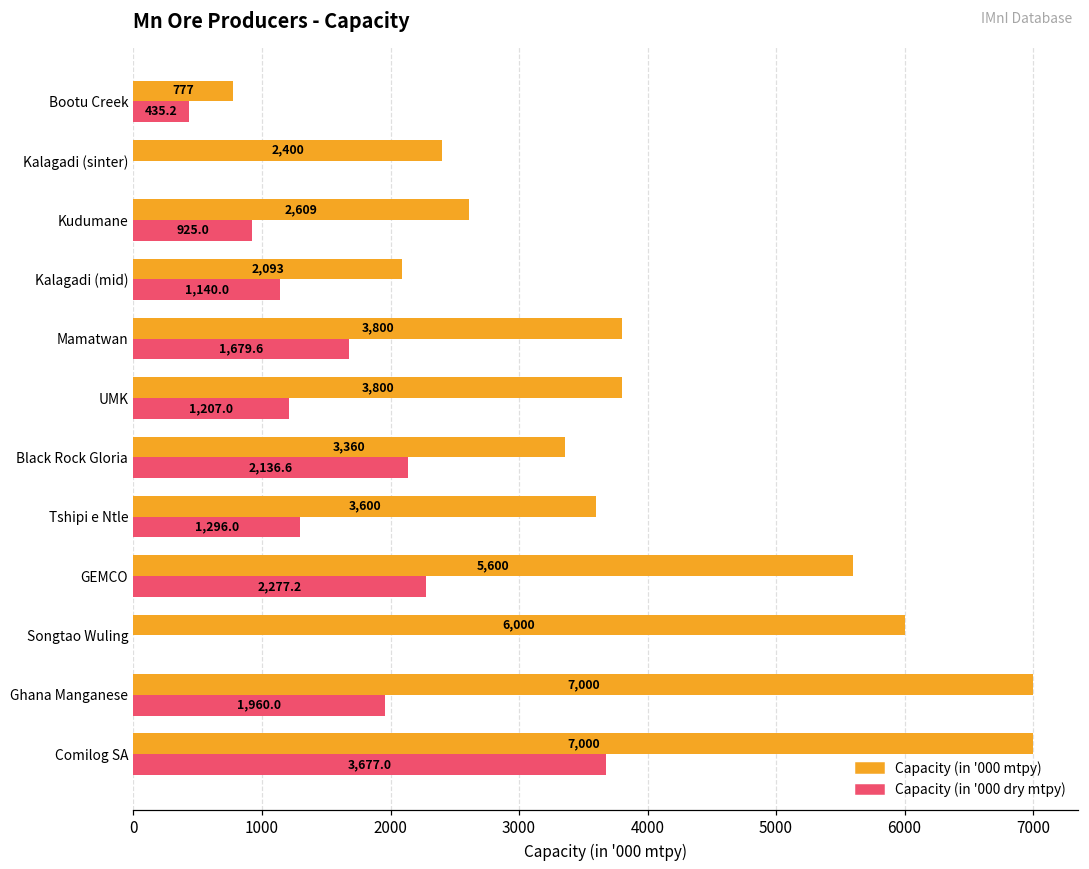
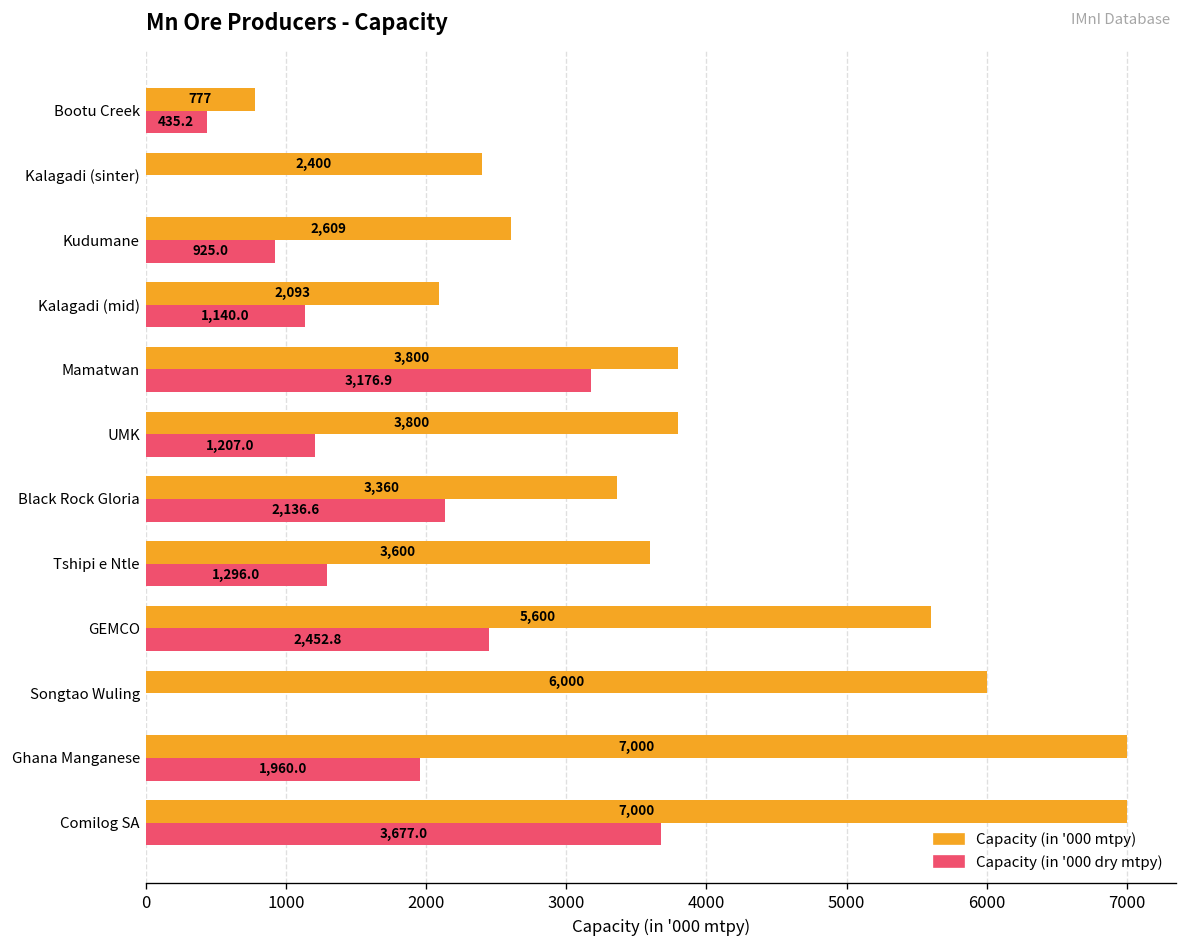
  {
    "Capacity (in '000 mtpy)": {
      "Bootu Creek": "777",
      "Kalagadi (sinter)": "2,400",
      "Kudumane": "2,609",
      "Kalagadi (mid)": "2,093",
      "Mamatwan": "3,800",
      "UMK": "3,800",
      "Black Rock Gloria": "3,360",
      "Tshipi e Ntle": "3,600",
      "GEMCO": "5,600",
      "Songtao Wuling": "6,000",
      "Ghana Manganese": "7,000",
      "Comilog SA": "7,000"
    },
    "Capacity (in '000 dry mtpy)": {
      "Bootu Creek": "435.2",
      "Kudumane": "925.0",
      "Kalagadi (mid)": "1,140.0",
-     "Mamatwan": "1,679.6",
+     "Mamatwan": "3,176.9",
      "UMK": "1,207.0",
      "Black Rock Gloria": "2,136.6",
      "Tshipi e Ntle": "1,296.0",
-     "GEMCO": "2,277.2",
+     "GEMCO": "2,452.8",
      "Ghana Manganese": "1,960.0",
      "Comilog SA": "3,677.0"
    }
  }
